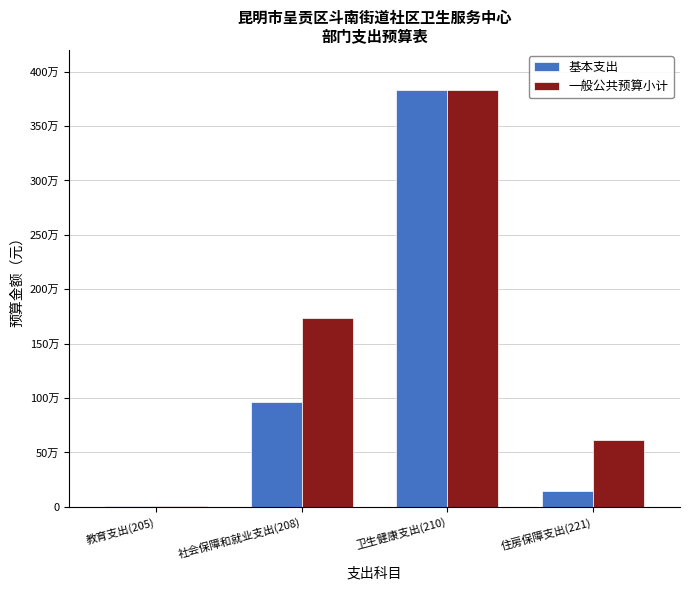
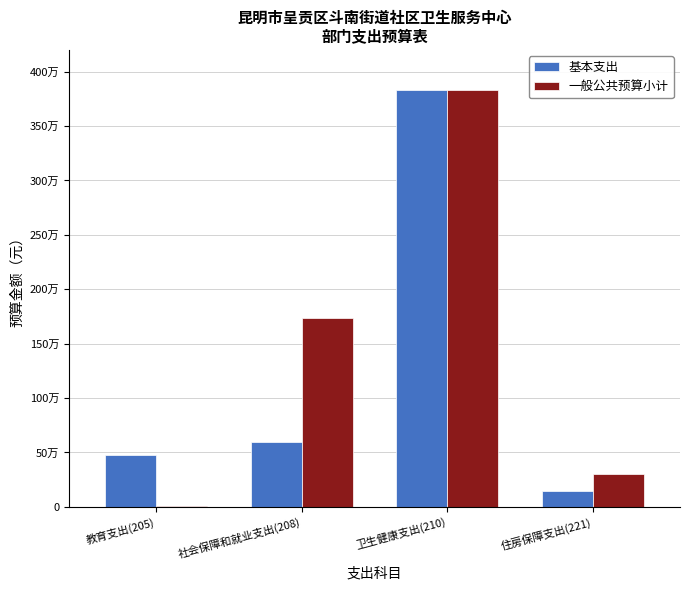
  {
    "基本支出": {
-     "教育支出(205)": "1万",
-     "社会保障和就业支出(208)": "96万",
+     "教育支出(205)": "47万",
+     "社会保障和就业支出(208)": "59万",
      "卫生健康支出(210)": "383万",
      "住房保障支出(221)": "15万"
    },
    "一般公共预算小计": {
      "社会保障和就业支出(208)": "173万",
      "卫生健康支出(210)": "383万",
-     "住房保障支出(221)": "62万"
+     "住房保障支出(221)": "30万"
    }
  }
